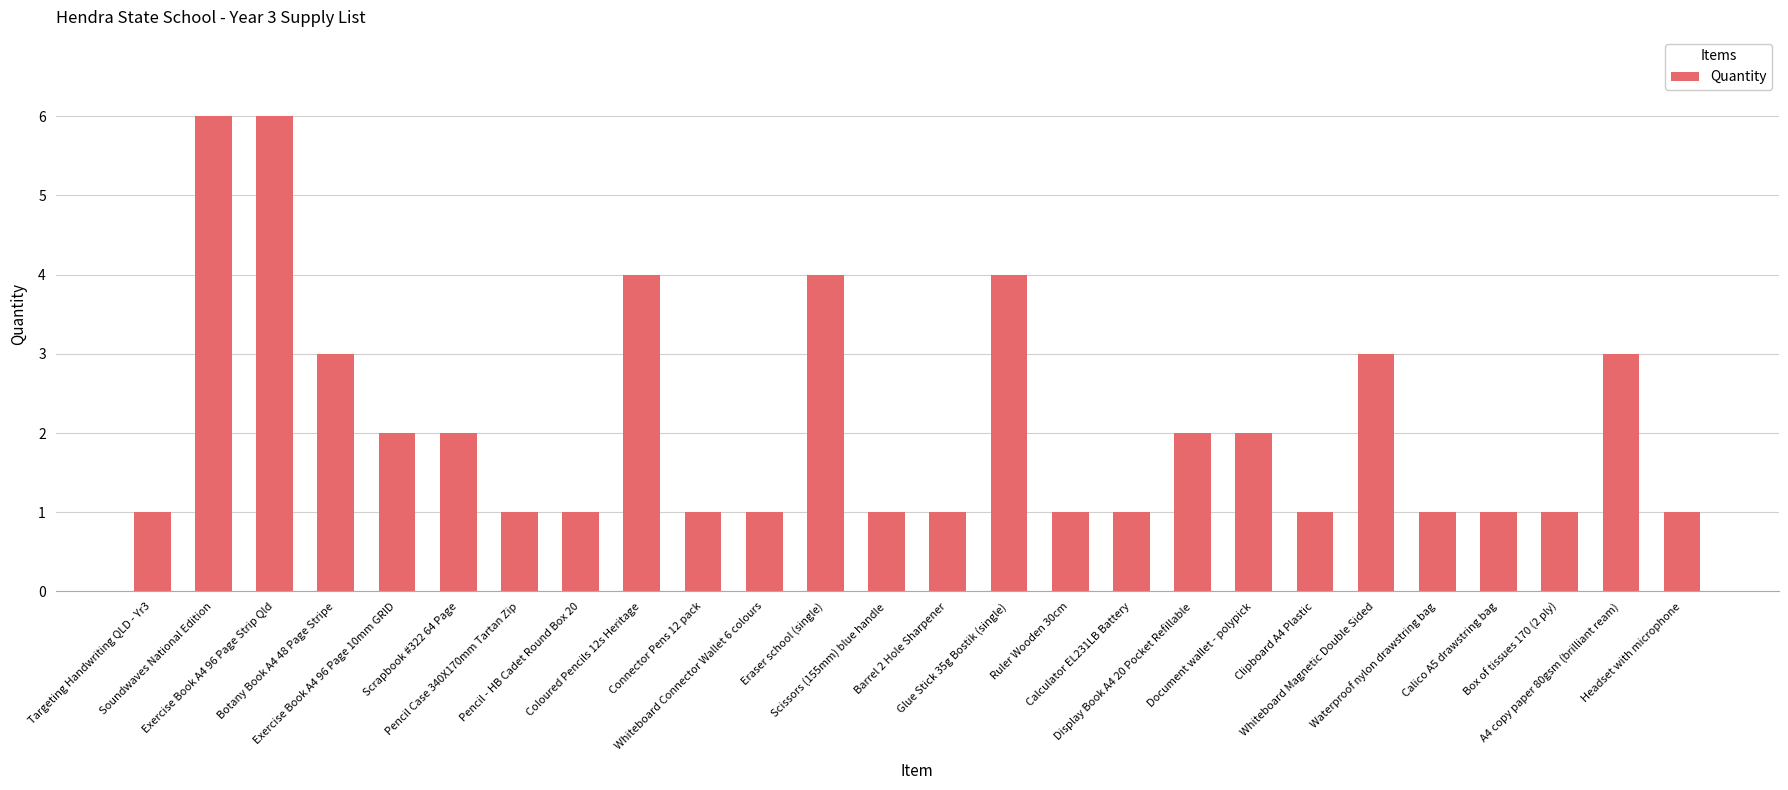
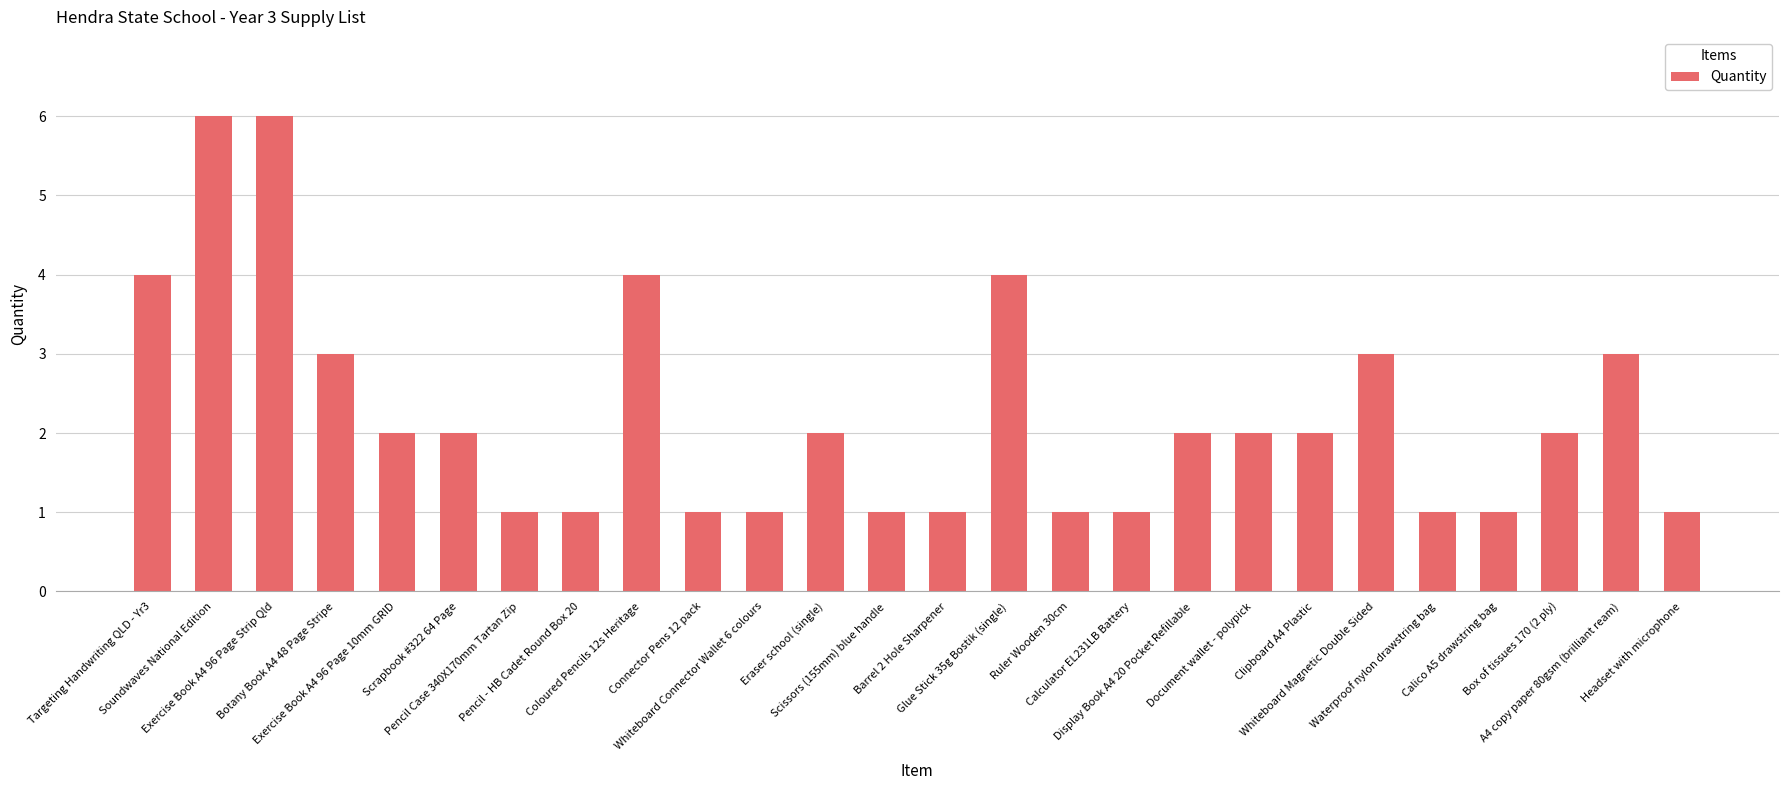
  {
-   "Targeting Handwriting QLD - Yr3": 1,
+   "Targeting Handwriting QLD - Yr3": 4,
    "Soundwaves National Edition": 6,
    "Exercise Book A4 96 Page Strip Qld": 6,
    "Botany Book A4 48 Page Stripe": 3,
    "Exercise Book A4 96 Page 10mm GRID": 2,
    "Scrapbook #322 64 Page": 2,
    "Pencil Case 340X170mm Tartan Zip": 1,
    "Pencil - HB Cadet Round Box 20": 1,
    "Coloured Pencils 12s Heritage": 4,
    "Connector Pens 12 pack": 1,
    "Whiteboard Connector Wallet 6 colours": 1,
-   "Eraser school (single)": 4,
+   "Eraser school (single)": 2,
    "Scissors (155mm) blue handle": 1,
    "Barrel 2 Hole Sharpener": 1,
    "Glue Stick 35g Bostik (single)": 4,
    "Ruler Wooden 30cm": 1,
    "Calculator EL231LB Battery": 1,
    "Display Book A4 20 Pocket Refillable": 2,
    "Document wallet - polypick": 2,
-   "Clipboard A4 Plastic": 1,
+   "Clipboard A4 Plastic": 2,
    "Whiteboard Magnetic Double Sided": 3,
    "Waterproof nylon drawstring bag": 1,
    "Calico A5 drawstring bag": 1,
-   "Box of tissues 170 (2 ply)": 1,
+   "Box of tissues 170 (2 ply)": 2,
    "A4 copy paper 80gsm (brilliant ream)": 3,
    "Headset with microphone": 1
  }
